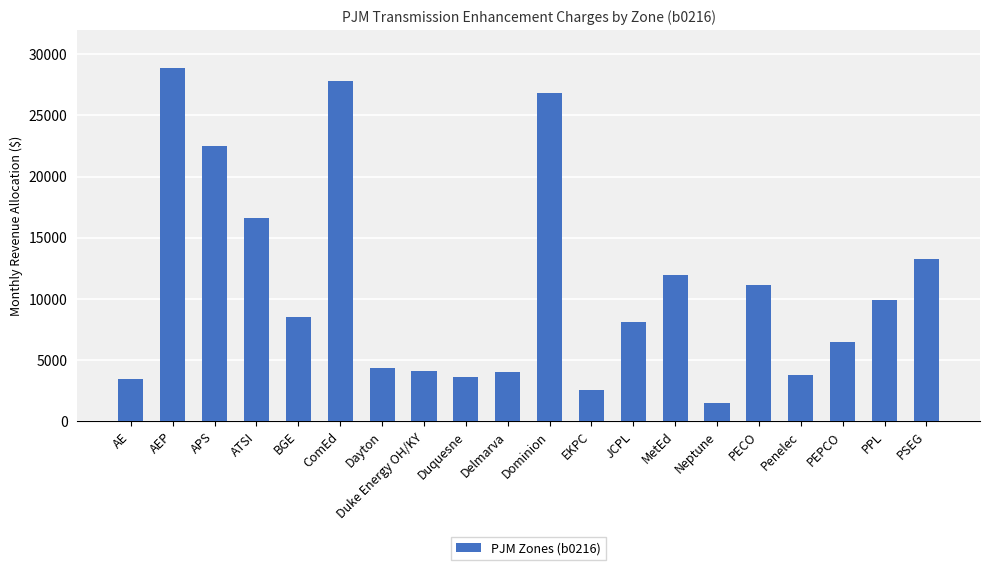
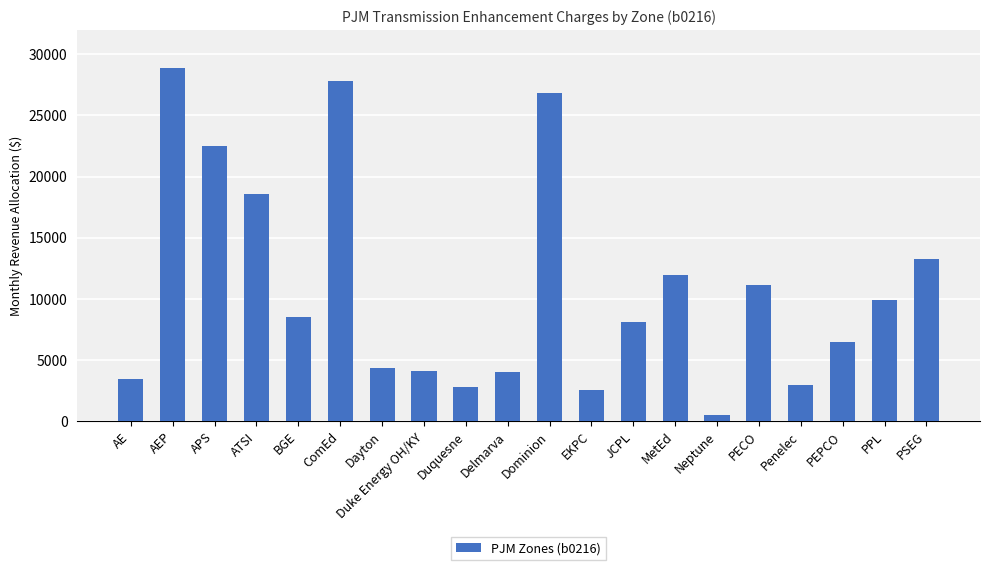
  {
    "AE": 3500,
    "AEP": 28800,
    "APS": 22500,
-   "ATSI": 16600,
+   "ATSI": 18600,
    "BGE": 8500,
    "ComEd": 27900,
    "Dayton": 4400,
    "Duke Energy OH/KY": 4100,
-   "Duquesne": 3600,
+   "Duquesne": 2800,
    "Delmarva": 4000,
    "Dominion": 26800,
    "EKPC": 2500,
    "JCPL": 8100,
    "MetEd": 11900,
-   "Neptune": 1500,
+   "Neptune": 500,
    "PECO": 11200,
-   "Penelec": 3800,
+   "Penelec": 3000,
    "PEPCO": 6500,
    "PPL": 9900,
    "PSEG": 13200
  }
